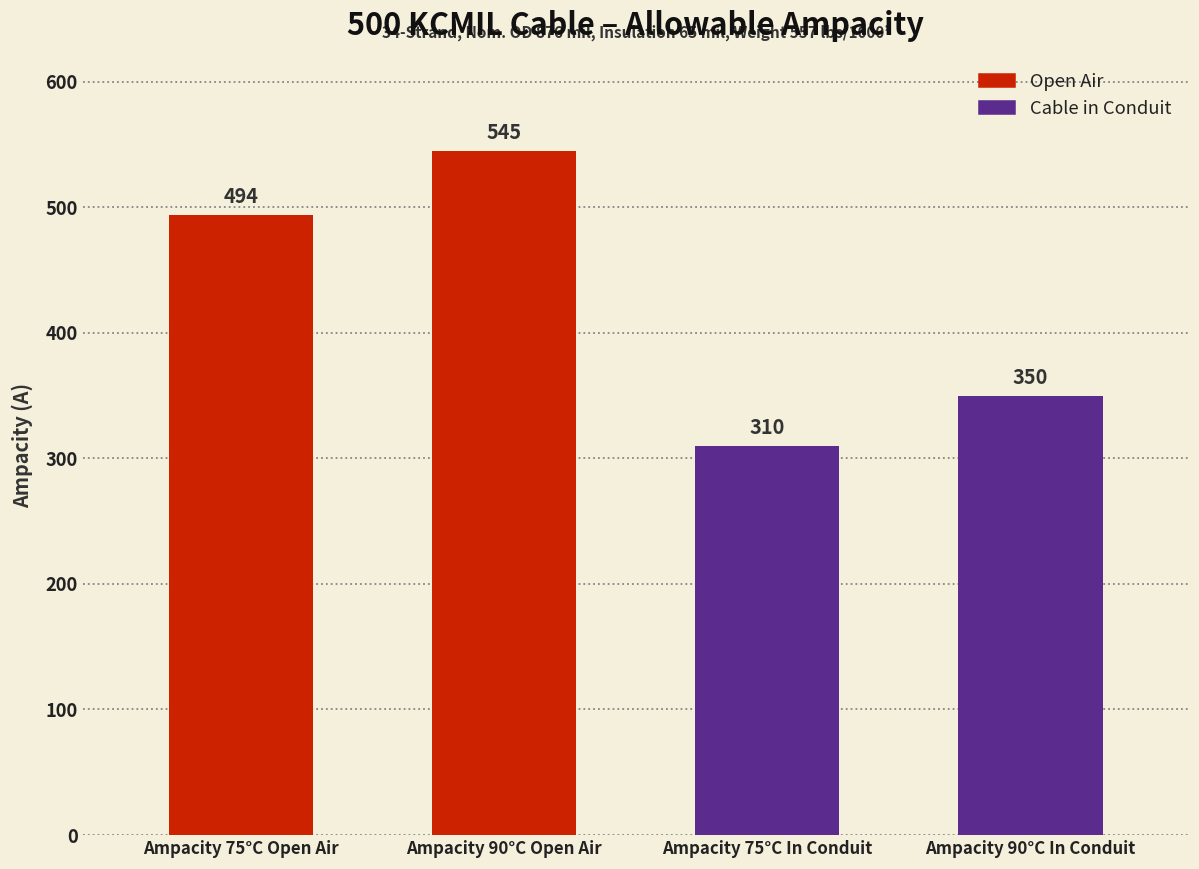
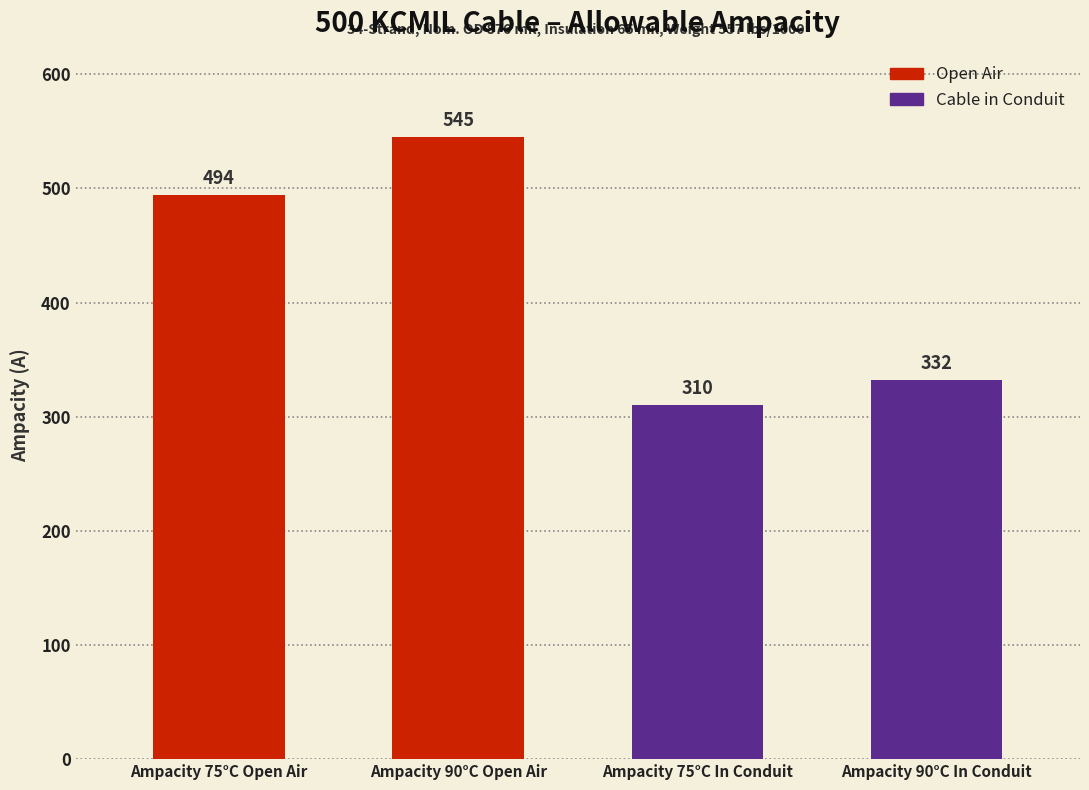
  {
    "Ampacity 75°C Open Air": 494,
    "Ampacity 90°C Open Air": 545,
    "Ampacity 75°C In Conduit": 310,
-   "Ampacity 90°C In Conduit": 350
+   "Ampacity 90°C In Conduit": 332
  }
